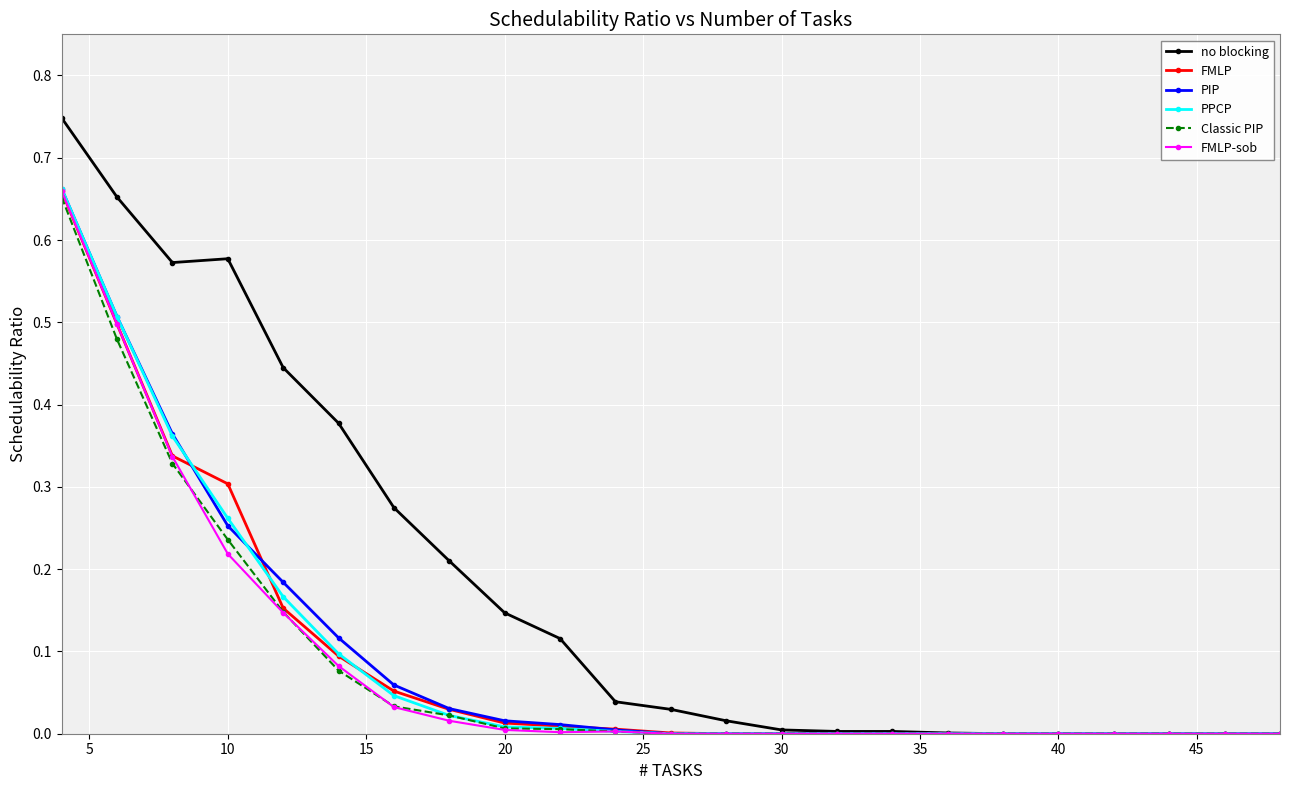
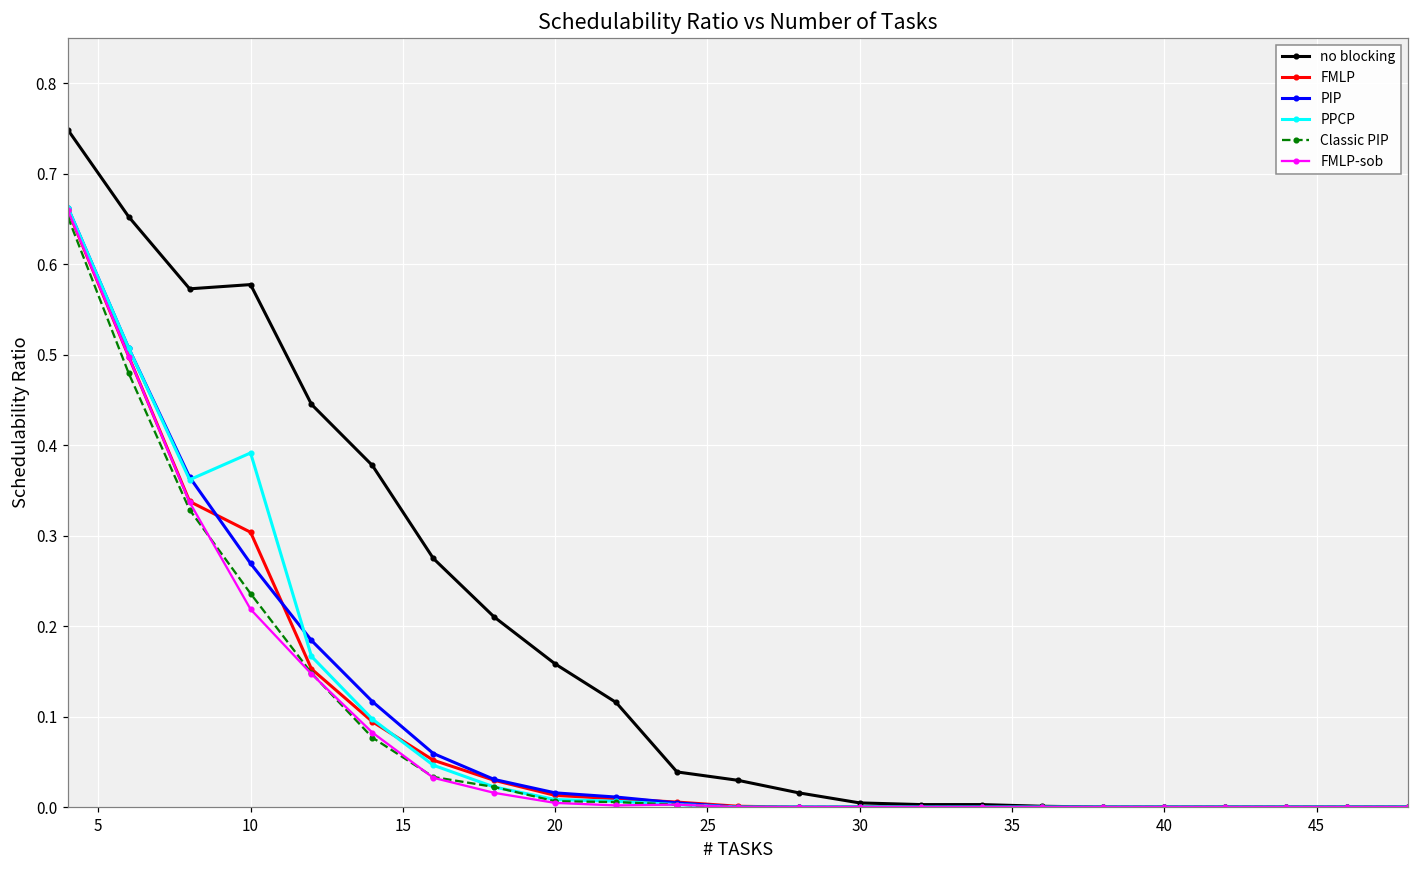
  {
    "no blocking": {
      "10": 0.58,
-     "20": 0.15,
+     "20": 0.16,
      "30": 0.00
    },
    "FMLP": {
      "10": 0.30
    },
    "PIP": {
-     "10": 0.25
+     "10": 0.27
    },
    "PPCP": {
-     "10": 0.26
+     "10": 0.39
    },
    "Classic PIP": {
      "10": 0.24
    },
    "FMLP-sob": {
      "10": 0.22
    }
  }
